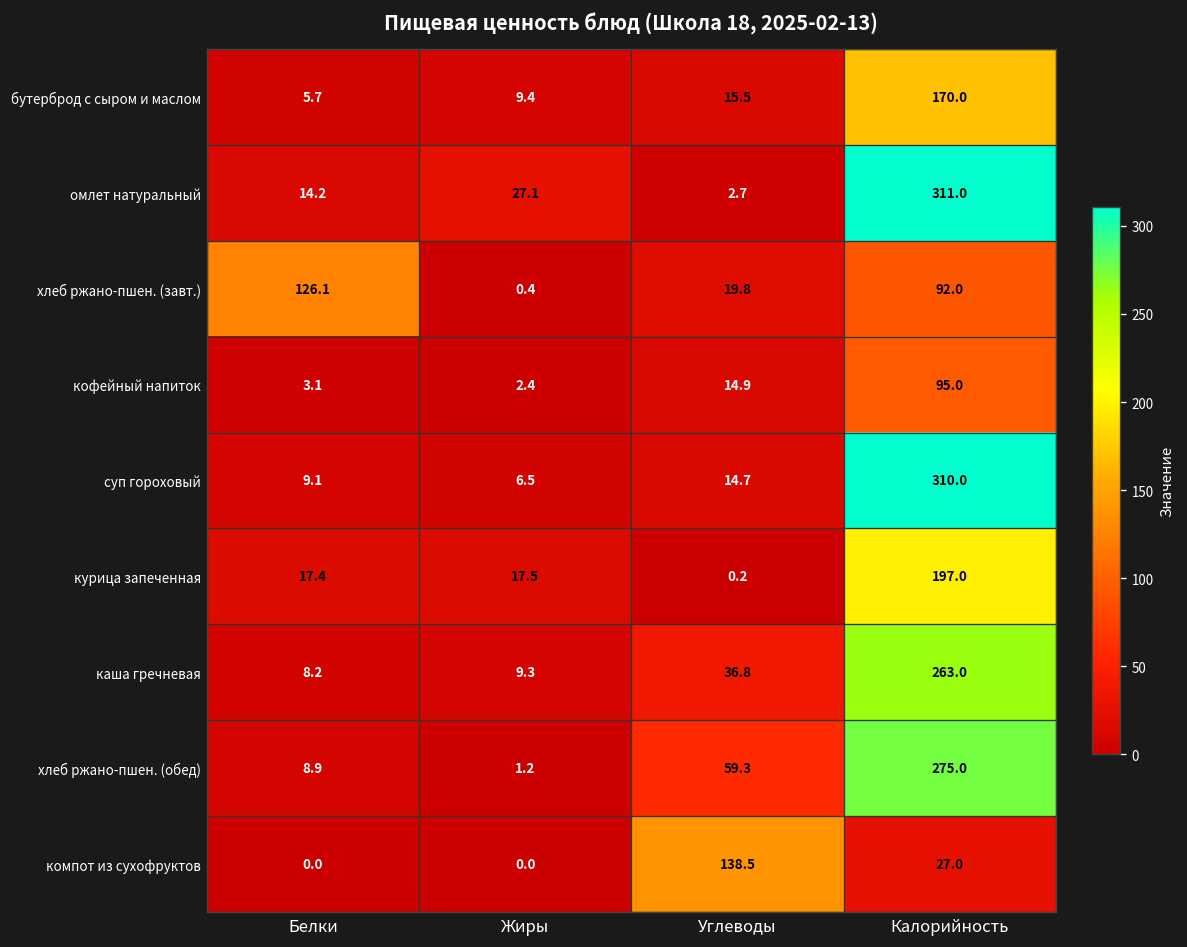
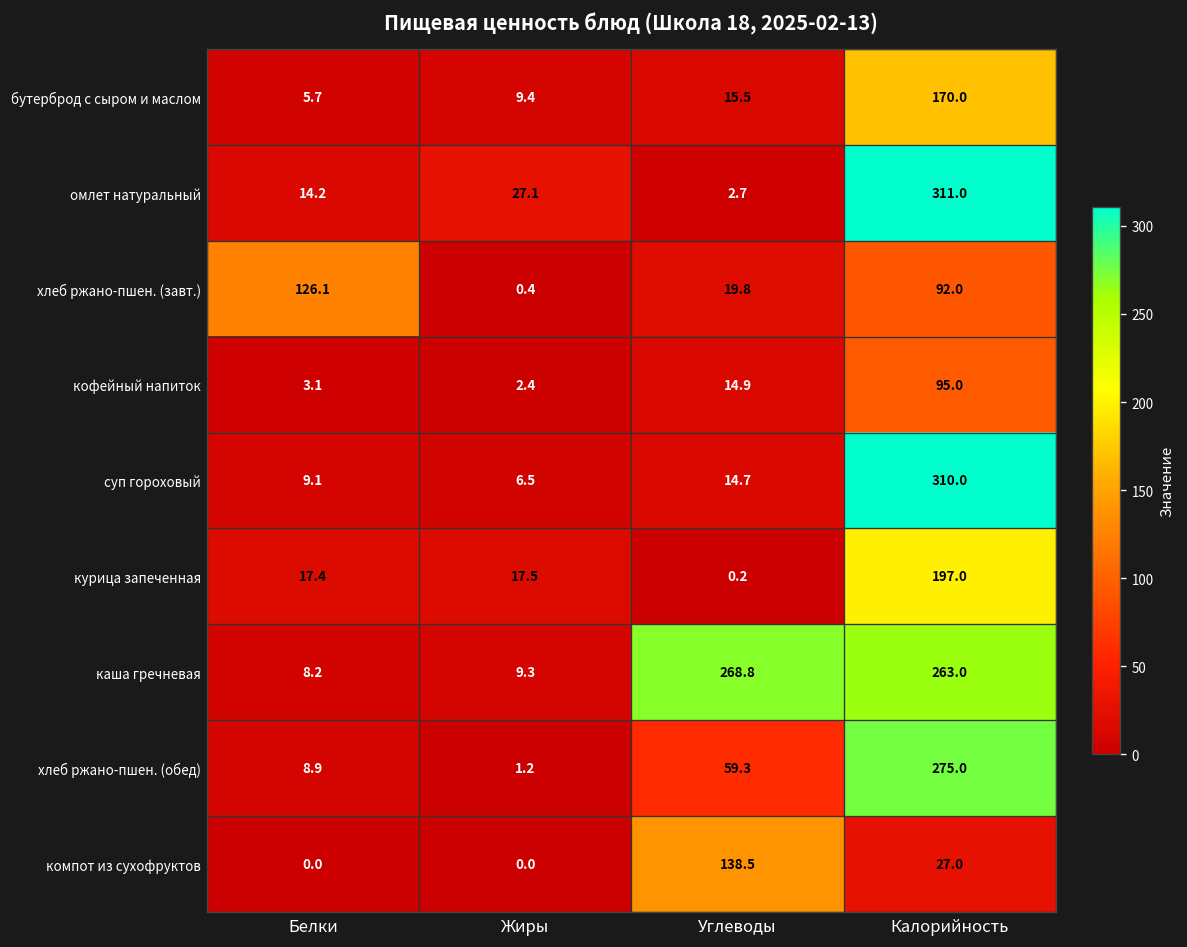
  {
    "бутерброд с сыром и маслом": {
      "Белки": 5.7,
      "Жиры": 9.4,
      "Углеводы": 15.5,
      "Калорийность": 170.0
    },
    "омлет натуральный": {
      "Белки": 14.2,
      "Жиры": 27.1,
      "Углеводы": 2.7,
      "Калорийность": 311.0
    },
    "хлеб ржано-пшен. (завт.)": {
      "Белки": 126.1,
      "Жиры": 0.4,
      "Углеводы": 19.8,
      "Калорийность": 92.0
    },
    "кофейный напиток": {
      "Белки": 3.1,
      "Жиры": 2.4,
      "Углеводы": 14.9,
      "Калорийность": 95.0
    },
    "суп гороховый": {
      "Белки": 9.1,
      "Жиры": 6.5,
      "Углеводы": 14.7,
      "Калорийность": 310.0
    },
    "курица запеченная": {
      "Белки": 17.4,
      "Жиры": 17.5,
      "Углеводы": 0.2,
      "Калорийность": 197.0
    },
    "каша гречневая": {
      "Белки": 8.2,
      "Жиры": 9.3,
-     "Углеводы": 36.8,
+     "Углеводы": 268.8,
      "Калорийность": 263.0
    },
    "хлеб ржано-пшен. (обед)": {
      "Белки": 8.9,
      "Жиры": 1.2,
      "Углеводы": 59.3,
      "Калорийность": 275.0
    },
    "компот из сухофруктов": {
      "Белки": 0.0,
      "Жиры": 0.0,
      "Углеводы": 138.5,
      "Калорийность": 27.0
    }
  }
